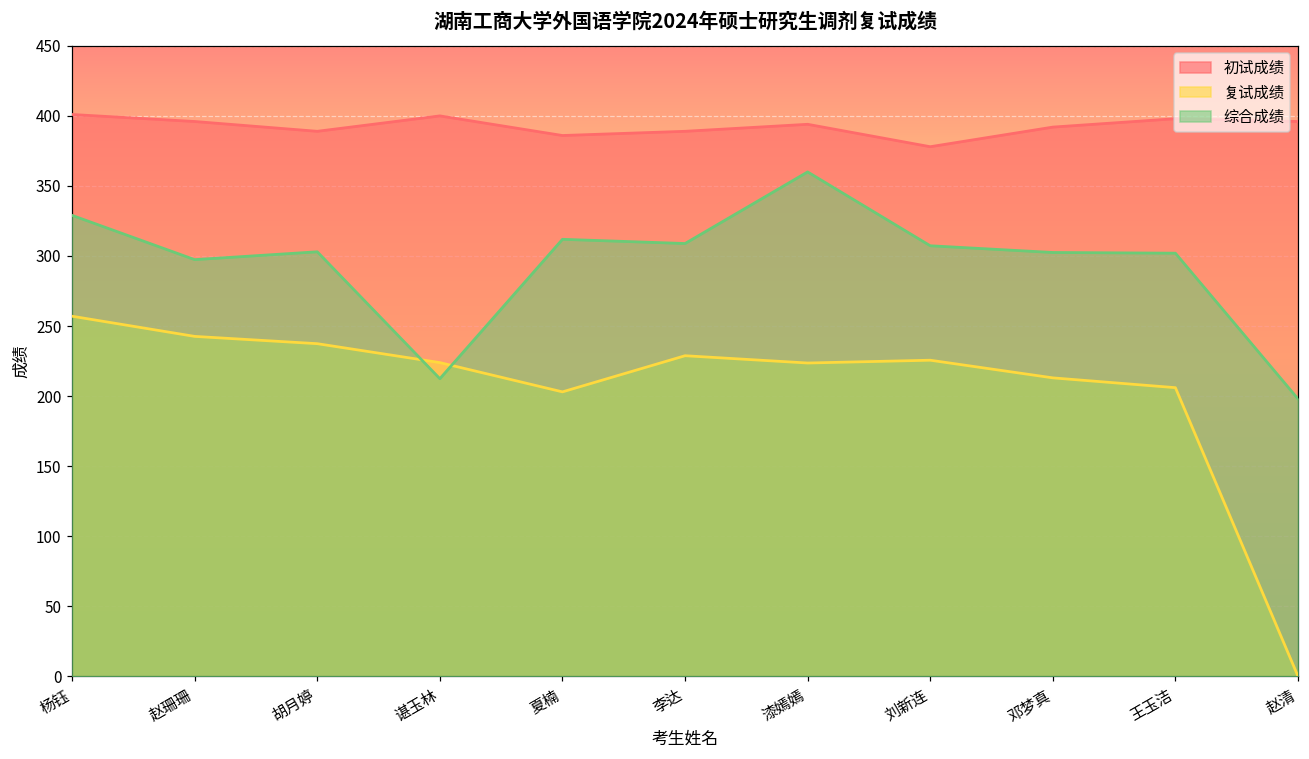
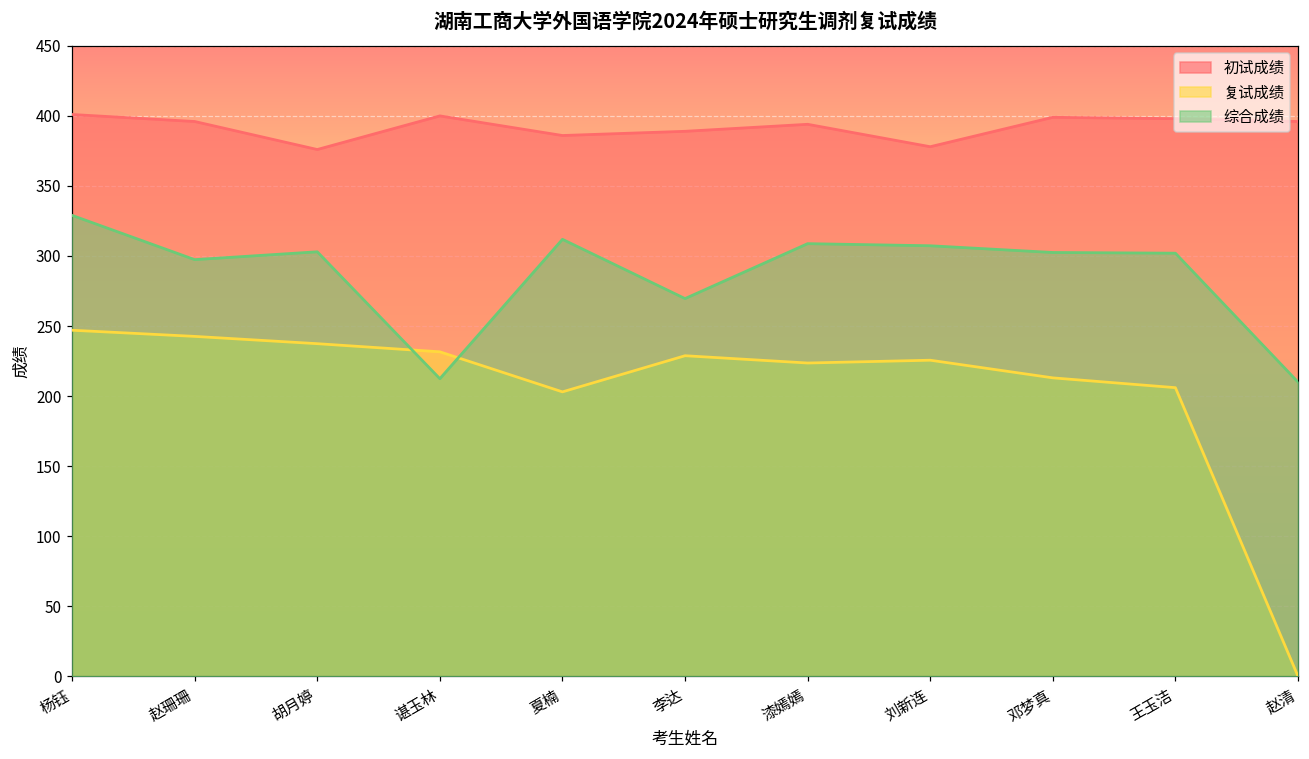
  {
    "初试成绩": {
      "杨钰": 401,
      "赵珊珊": 396,
-     "胡月婷": 389,
+     "胡月婷": 376,
      "谌玉林": 400,
      "夏楠": 386,
      "李达": 389,
      "漆嫣嫣": 394,
      "刘新连": 378,
-     "邓梦真": 392,
+     "邓梦真": 399,
      "赵清": 396
    },
    "复试成绩": {
-     "杨钰": 257,
+     "杨钰": 247,
      "赵珊珊": 243,
      "胡月婷": 237,
-     "谌玉林": 224,
+     "谌玉林": 232,
      "夏楠": 203,
      "李达": 229,
      "漆嫣嫣": 224,
      "刘新连": 226,
      "邓梦真": 213,
      "王玉洁": 206,
      "赵清": 0
    },
    "综合成绩": {
      "杨钰": 329,
      "赵珊珊": 297,
      "胡月婷": 303,
      "谌玉林": 212,
      "夏楠": 312,
-     "李达": 309,
-     "漆嫣嫣": 360,
+     "李达": 270,
+     "漆嫣嫣": 309,
      "刘新连": 307,
      "邓梦真": 303,
      "王玉洁": 302,
-     "赵清": 198
+     "赵清": 210
    }
  }
